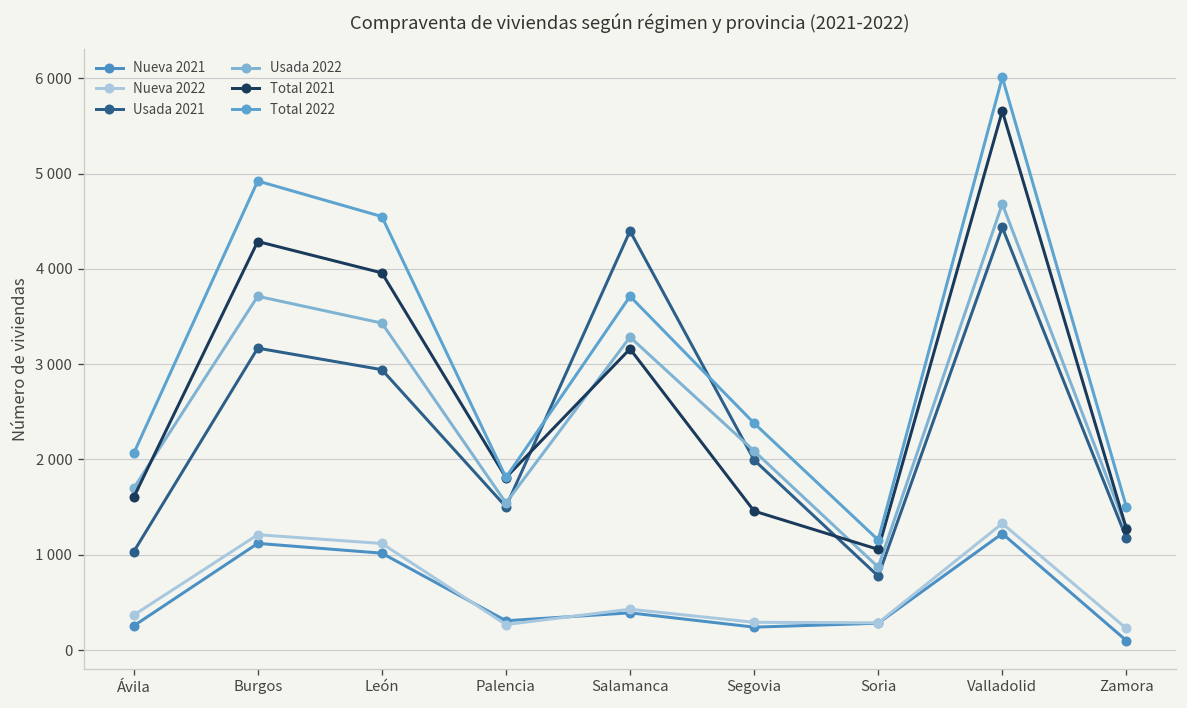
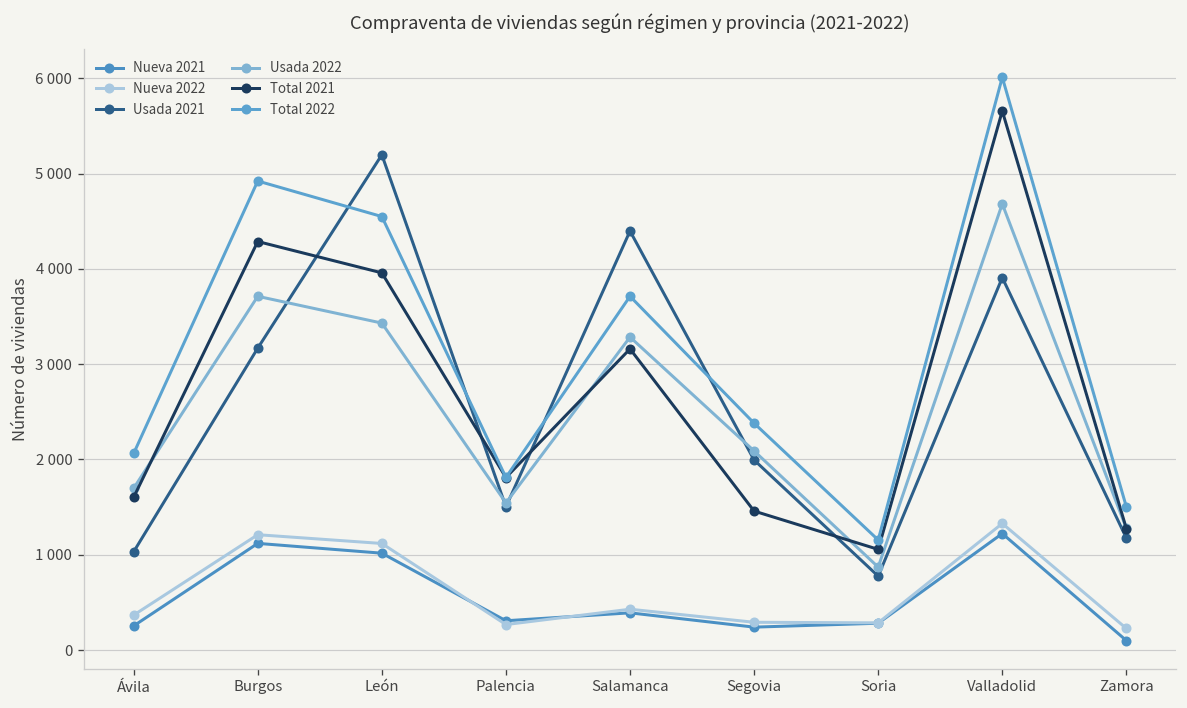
  {
    "Usada 2021": {
      "Ávila": 1000,
      "Burgos": 3200,
-     "León": 2900,
+     "León": 5200,
      "Palencia": 1500,
      "Salamanca": 4400,
      "Segovia": 2000,
      "Soria": 800,
-     "Valladolid": 4400,
+     "Valladolid": 3900,
      "Zamora": 1200
    },
    "Total 2021": {
      "Ávila": 1600,
      "Burgos": 4300,
      "León": 4000,
      "Salamanca": 3200,
      "Segovia": 1500,
      "Soria": 1100,
      "Valladolid": 5700
    }
  }
